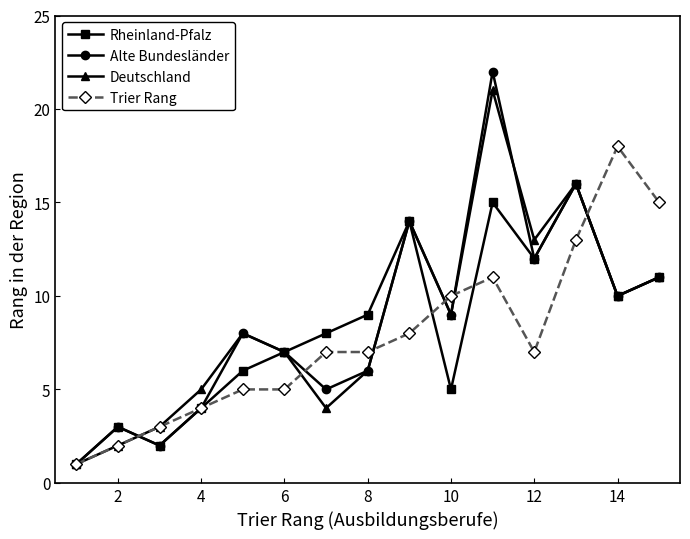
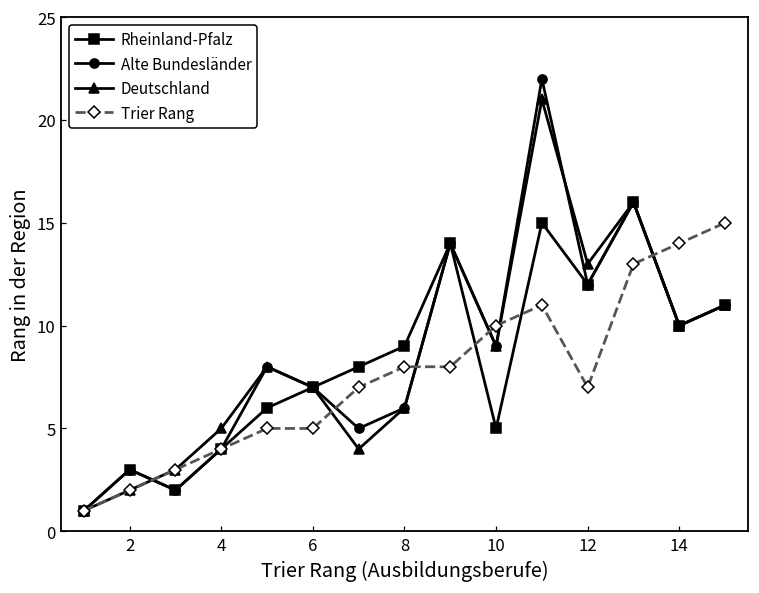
  {
    "Trier Rang": {
      "6": 5,
-     "8": 7,
+     "8": 8,
      "10": 10,
      "12": 7,
-     "14": 18
+     "14": 14
    }
  }
